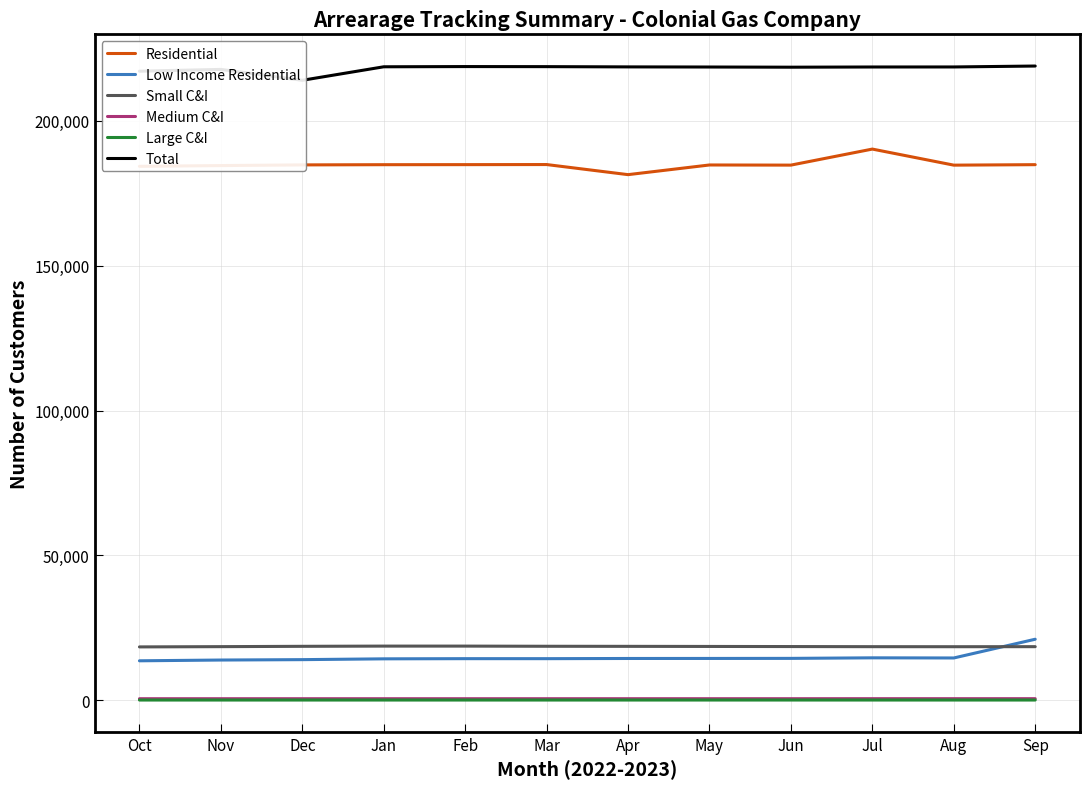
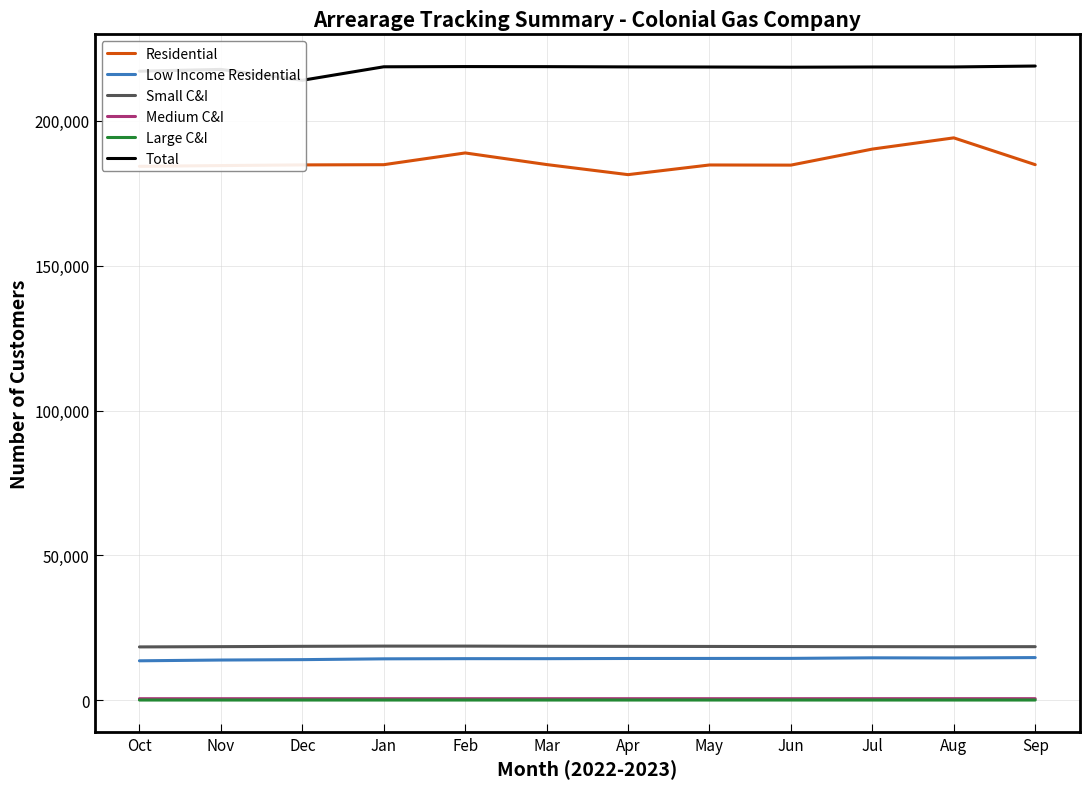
  {
    "Residential": {
      "Jan": "185,000",
-     "Feb": "185,000",
+     "Feb": "189,000",
      "Mar": "185,000",
      "Apr": "181,000",
      "May": "185,000",
      "Jun": "185,000",
      "Jul": "190,000",
-     "Aug": "185,000",
+     "Aug": "194,000",
      "Sep": "185,000"
    },
    "Low Income Residential": {
      "Oct": "14,000",
      "Nov": "14,000",
      "Dec": "14,000",
      "Jan": "14,000",
      "Feb": "14,000",
      "Mar": "14,000",
      "Apr": "14,000",
      "May": "14,000",
      "Jun": "14,000",
      "Jul": "15,000",
      "Aug": "15,000",
-     "Sep": "21,000"
+     "Sep": "15,000"
    },
    "Small C&I": {
      "Oct": "18,000",
      "Nov": "19,000",
      "Dec": "19,000",
      "Jan": "19,000",
      "Feb": "19,000",
      "Mar": "19,000",
      "Apr": "19,000",
      "May": "19,000",
      "Jun": "19,000",
      "Jul": "19,000",
      "Aug": "19,000",
      "Sep": "19,000"
    },
    "Total": {
      "Jan": "219,000",
      "Feb": "219,000",
      "Mar": "219,000",
      "Apr": "219,000",
      "May": "218,000",
      "Jun": "218,000",
      "Jul": "219,000",
      "Aug": "219,000",
      "Sep": "219,000"
    }
  }
